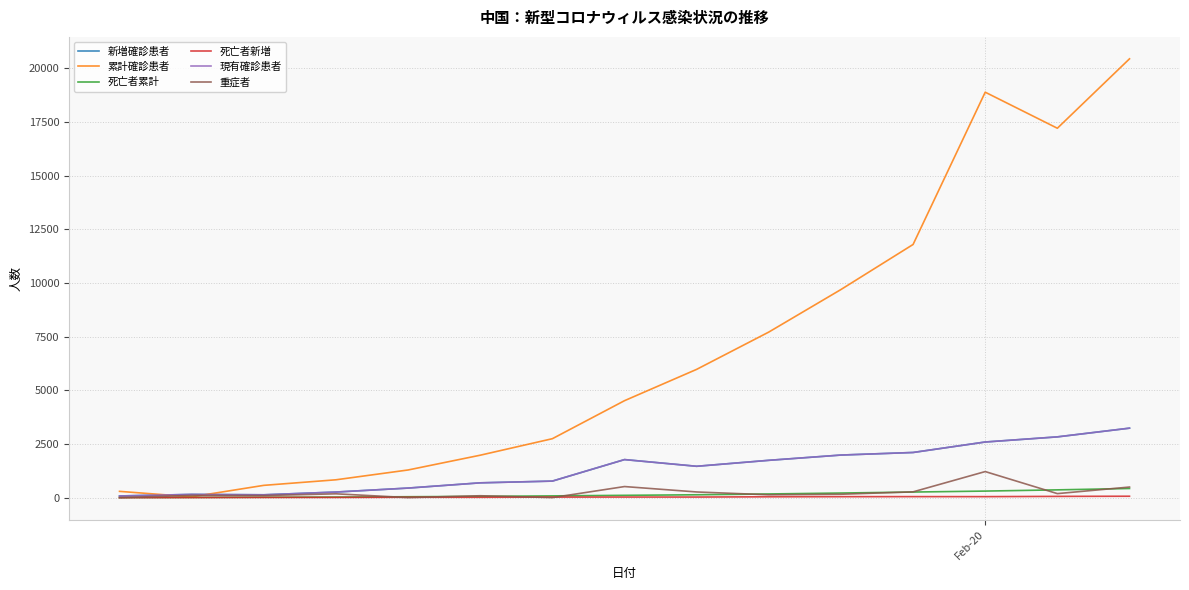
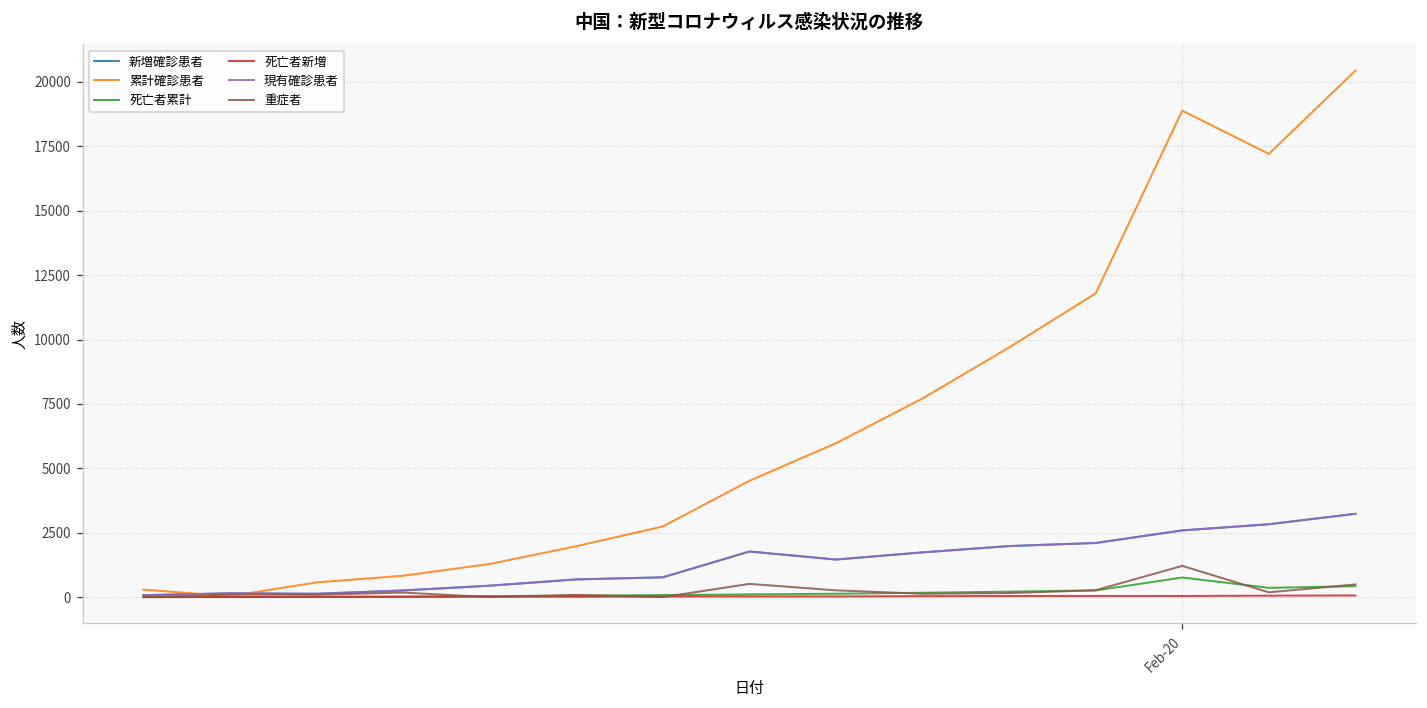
  {
    "現有確診患者": {
      "Feb-20": 2600
    },
    "累計確診患者": {
      "Feb-20": 18900
    },
    "死亡者累計": {
-     "Feb-20": 300
+     "Feb-20": 800
    },
    "死亡者新増": {
      "Feb-20": 0
    },
    "重症者": {
      "Feb-20": 1200
    }
  }
